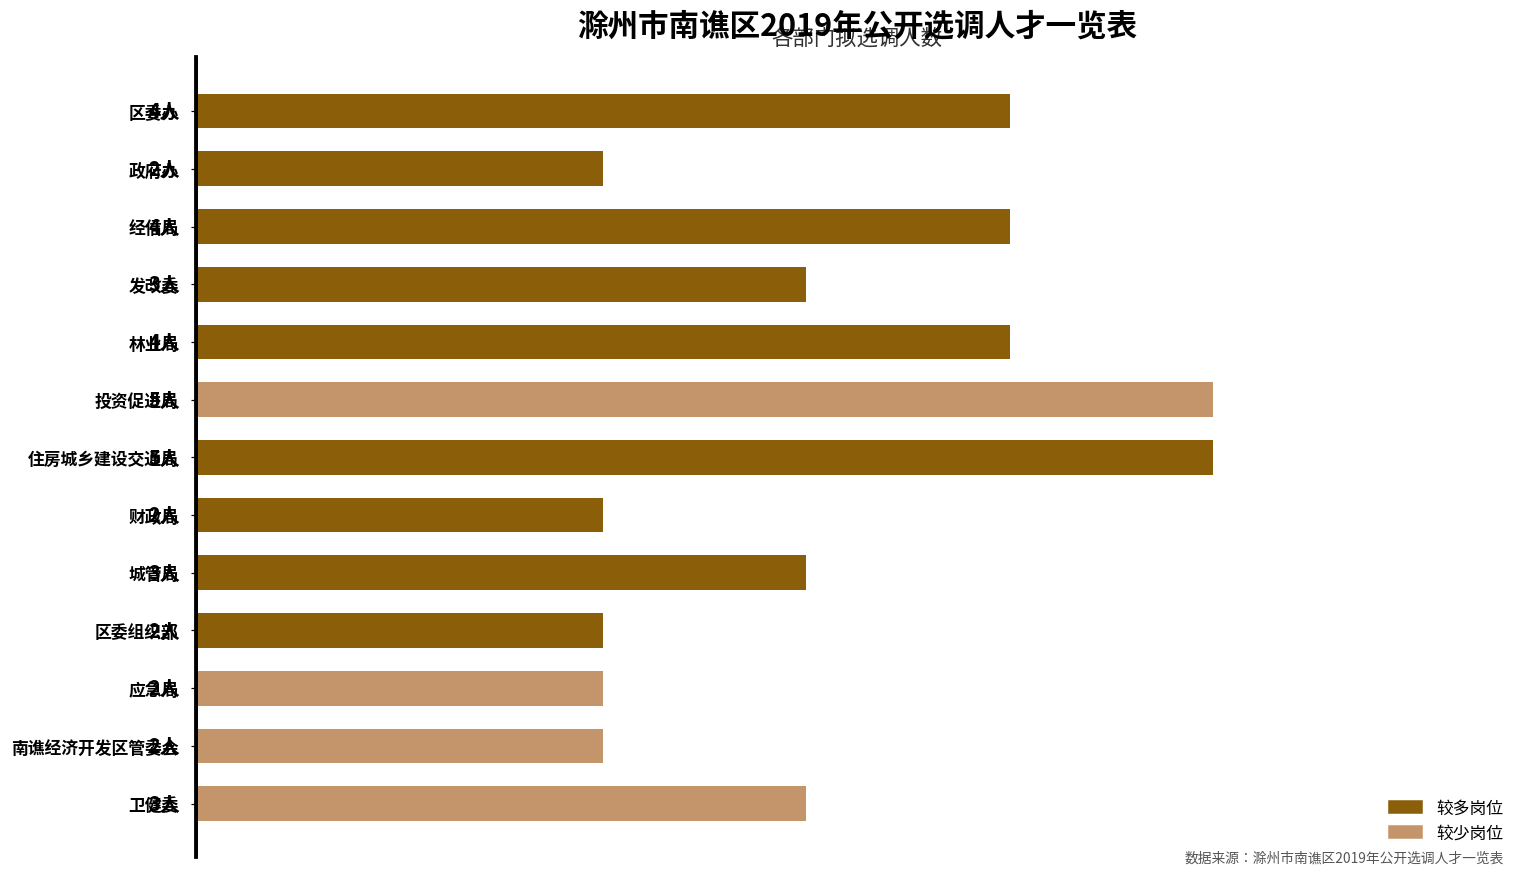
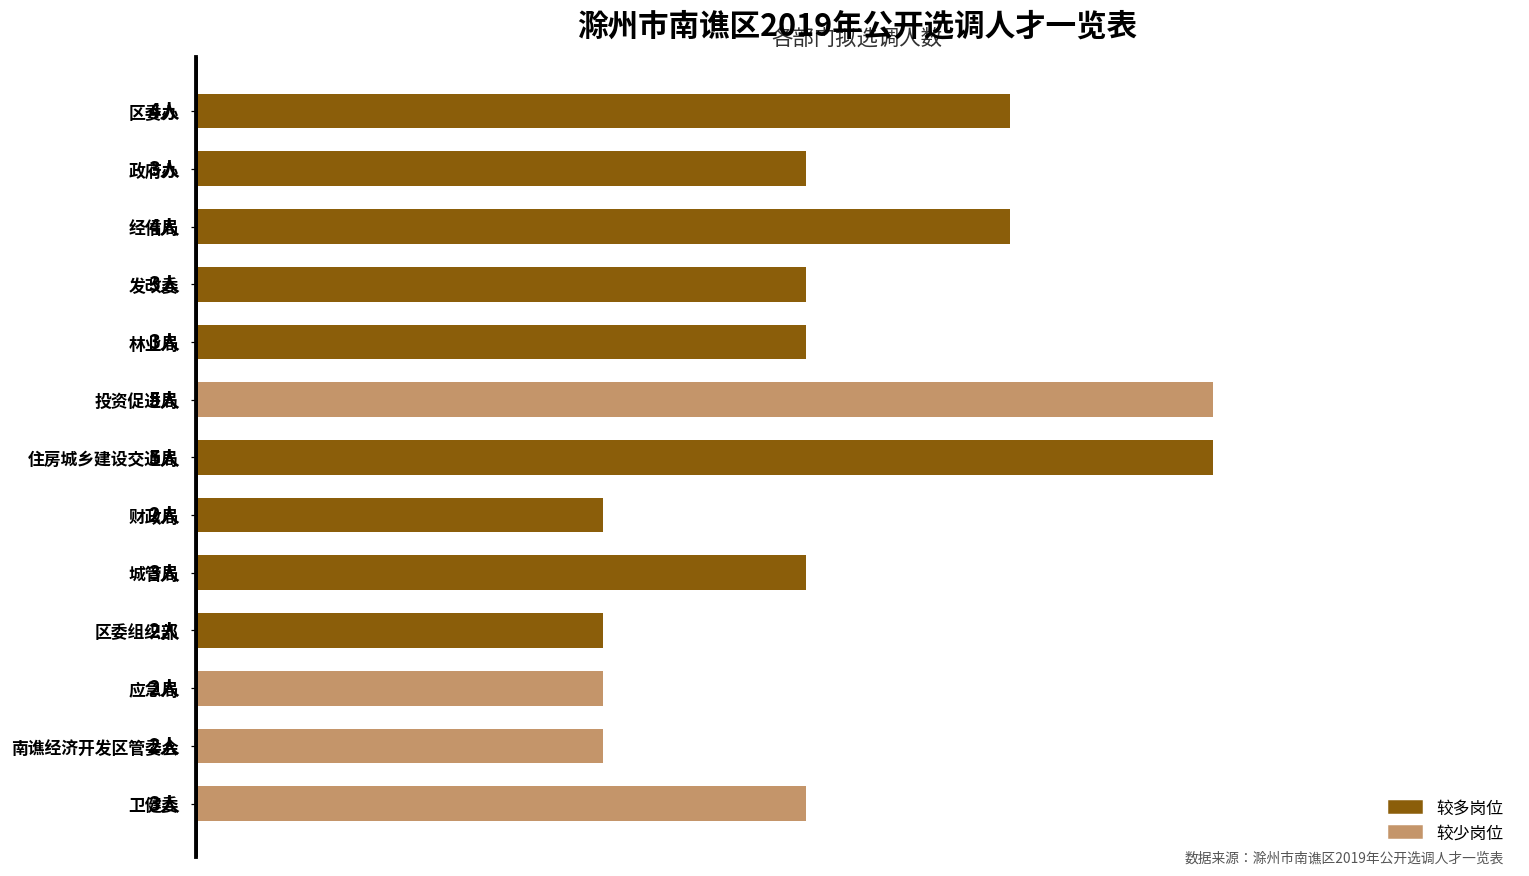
  {
-   "政府办": "2人",
-   "林业局": "4人"
+   "政府办": "3人",
+   "林业局": "3人"
  }
